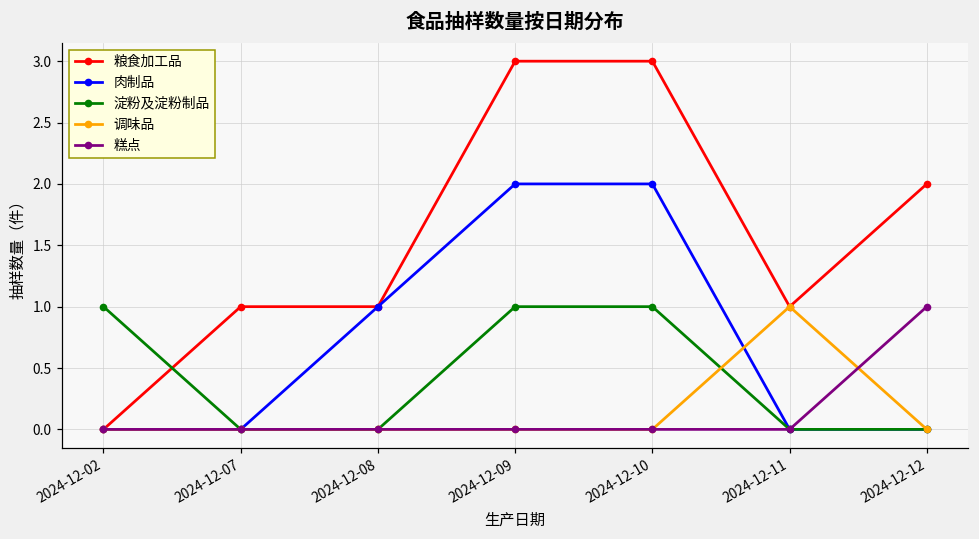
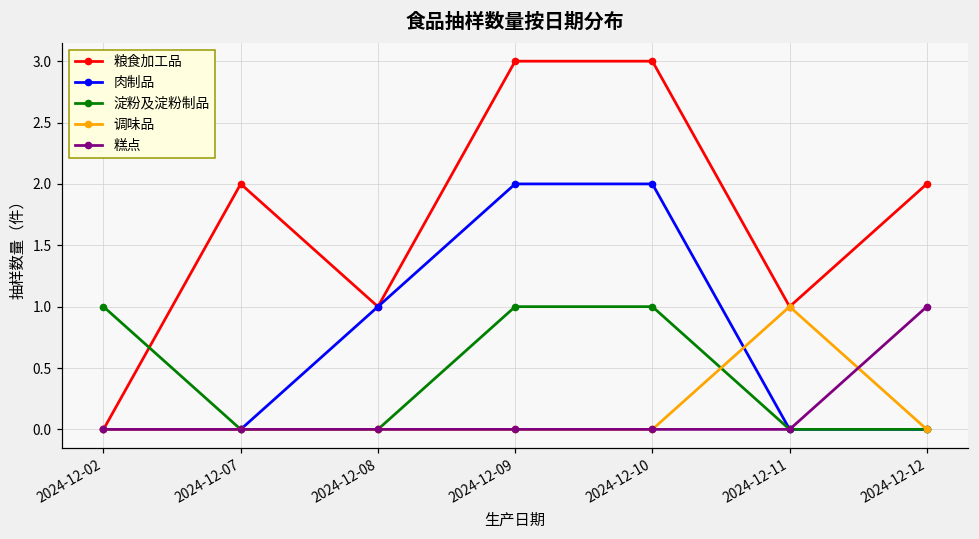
  {
    "粮食加工品": {
-     "2024-12-07": 1,
+     "2024-12-07": 2,
      "2024-12-09": 3,
      "2024-12-10": 3,
      "2024-12-12": 2
    },
    "肉制品": {
      "2024-12-09": 2,
      "2024-12-10": 2
    },
    "淀粉及淀粉制品": {
      "2024-12-02": 1,
      "2024-12-09": 1,
      "2024-12-10": 1
    },
    "糕点": {
      "2024-12-12": 1
    }
  }
